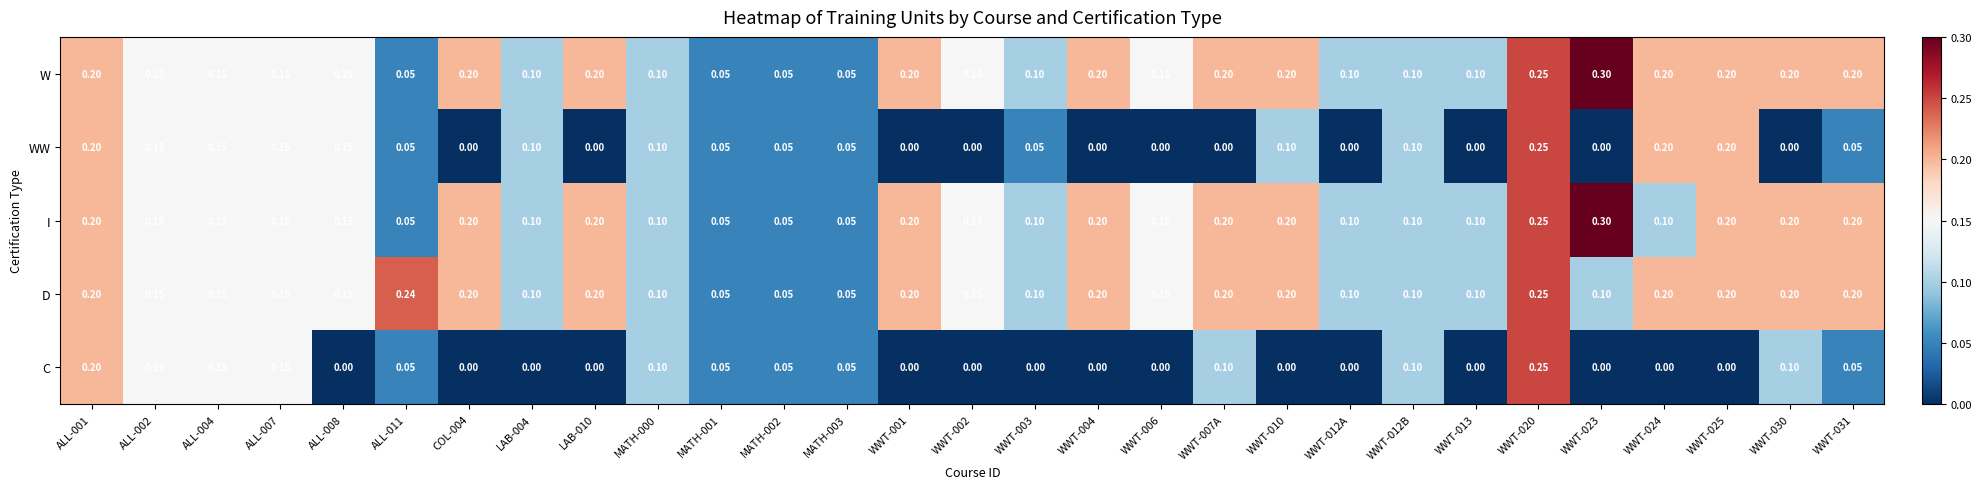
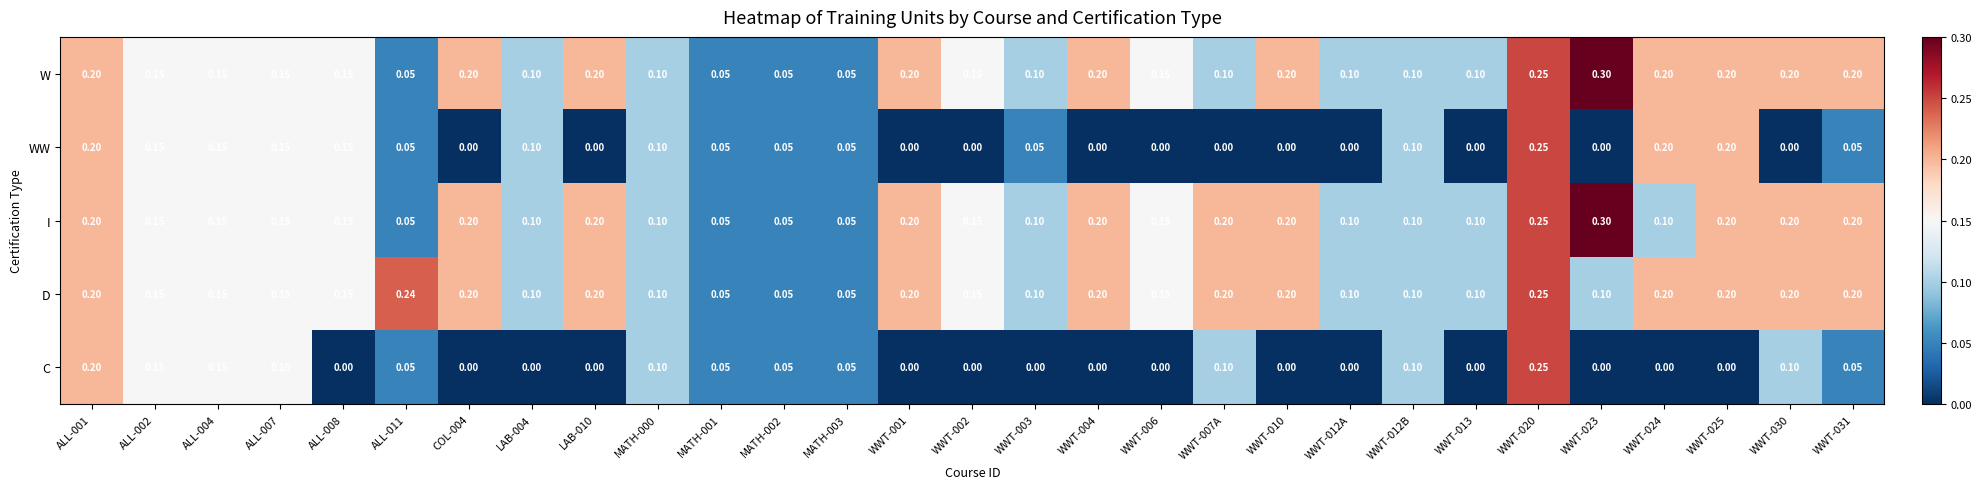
  {
    "W": {
      "ALL-001": 0.20,
      "ALL-011": 0.05,
      "COL-004": 0.20,
      "LAB-004": 0.10,
      "LAB-010": 0.20,
      "MATH-000": 0.10,
      "MATH-001": 0.05,
      "MATH-002": 0.05,
      "MATH-003": 0.05,
      "WWT-001": 0.20,
      "WWT-003": 0.10,
      "WWT-004": 0.20,
-     "WWT-007A": 0.20,
+     "WWT-007A": 0.10,
      "WWT-010": 0.20,
      "WWT-012A": 0.10,
      "WWT-012B": 0.10,
      "WWT-013": 0.10,
      "WWT-020": 0.25,
      "WWT-023": 0.30,
      "WWT-024": 0.20,
      "WWT-025": 0.20,
      "WWT-030": 0.20,
      "WWT-031": 0.20
    },
    "WW": {
      "ALL-001": 0.20,
      "ALL-011": 0.05,
      "COL-004": 0.00,
      "LAB-004": 0.10,
      "LAB-010": 0.00,
      "MATH-000": 0.10,
      "MATH-001": 0.05,
      "MATH-002": 0.05,
      "MATH-003": 0.05,
      "WWT-001": 0.00,
      "WWT-002": 0.00,
      "WWT-003": 0.05,
      "WWT-004": 0.00,
      "WWT-006": 0.00,
      "WWT-007A": 0.00,
-     "WWT-010": 0.10,
+     "WWT-010": 0.00,
      "WWT-012A": 0.00,
      "WWT-012B": 0.10,
      "WWT-013": 0.00,
      "WWT-020": 0.25,
      "WWT-023": 0.00,
      "WWT-024": 0.20,
      "WWT-025": 0.20,
      "WWT-030": 0.00,
      "WWT-031": 0.05
    },
    "I": {
      "ALL-001": 0.20,
      "ALL-011": 0.05,
      "COL-004": 0.20,
      "LAB-004": 0.10,
      "LAB-010": 0.20,
      "MATH-000": 0.10,
      "MATH-001": 0.05,
      "MATH-002": 0.05,
      "MATH-003": 0.05,
      "WWT-001": 0.20,
      "WWT-003": 0.10,
      "WWT-004": 0.20,
      "WWT-007A": 0.20,
      "WWT-010": 0.20,
      "WWT-012A": 0.10,
      "WWT-012B": 0.10,
      "WWT-013": 0.10,
      "WWT-020": 0.25,
      "WWT-023": 0.30,
      "WWT-024": 0.10,
      "WWT-025": 0.20,
      "WWT-030": 0.20,
      "WWT-031": 0.20
    },
    "D": {
      "ALL-001": 0.20,
      "ALL-011": 0.24,
      "COL-004": 0.20,
      "LAB-004": 0.10,
      "LAB-010": 0.20,
      "MATH-000": 0.10,
      "MATH-001": 0.05,
      "MATH-002": 0.05,
      "MATH-003": 0.05,
      "WWT-001": 0.20,
      "WWT-003": 0.10,
      "WWT-004": 0.20,
      "WWT-007A": 0.20,
      "WWT-010": 0.20,
      "WWT-012A": 0.10,
      "WWT-012B": 0.10,
      "WWT-013": 0.10,
      "WWT-020": 0.25,
      "WWT-023": 0.10,
      "WWT-024": 0.20,
      "WWT-025": 0.20,
      "WWT-030": 0.20,
      "WWT-031": 0.20
    },
    "C": {
      "ALL-001": 0.20,
      "ALL-008": 0.00,
      "ALL-011": 0.05,
      "COL-004": 0.00,
      "LAB-004": 0.00,
      "LAB-010": 0.00,
      "MATH-000": 0.10,
      "MATH-001": 0.05,
      "MATH-002": 0.05,
      "MATH-003": 0.05,
      "WWT-001": 0.00,
      "WWT-002": 0.00,
      "WWT-003": 0.00,
      "WWT-004": 0.00,
      "WWT-006": 0.00,
      "WWT-007A": 0.10,
      "WWT-010": 0.00,
      "WWT-012A": 0.00,
      "WWT-012B": 0.10,
      "WWT-013": 0.00,
      "WWT-020": 0.25,
      "WWT-023": 0.00,
      "WWT-024": 0.00,
      "WWT-025": 0.00,
      "WWT-030": 0.10,
      "WWT-031": 0.05
    }
  }
